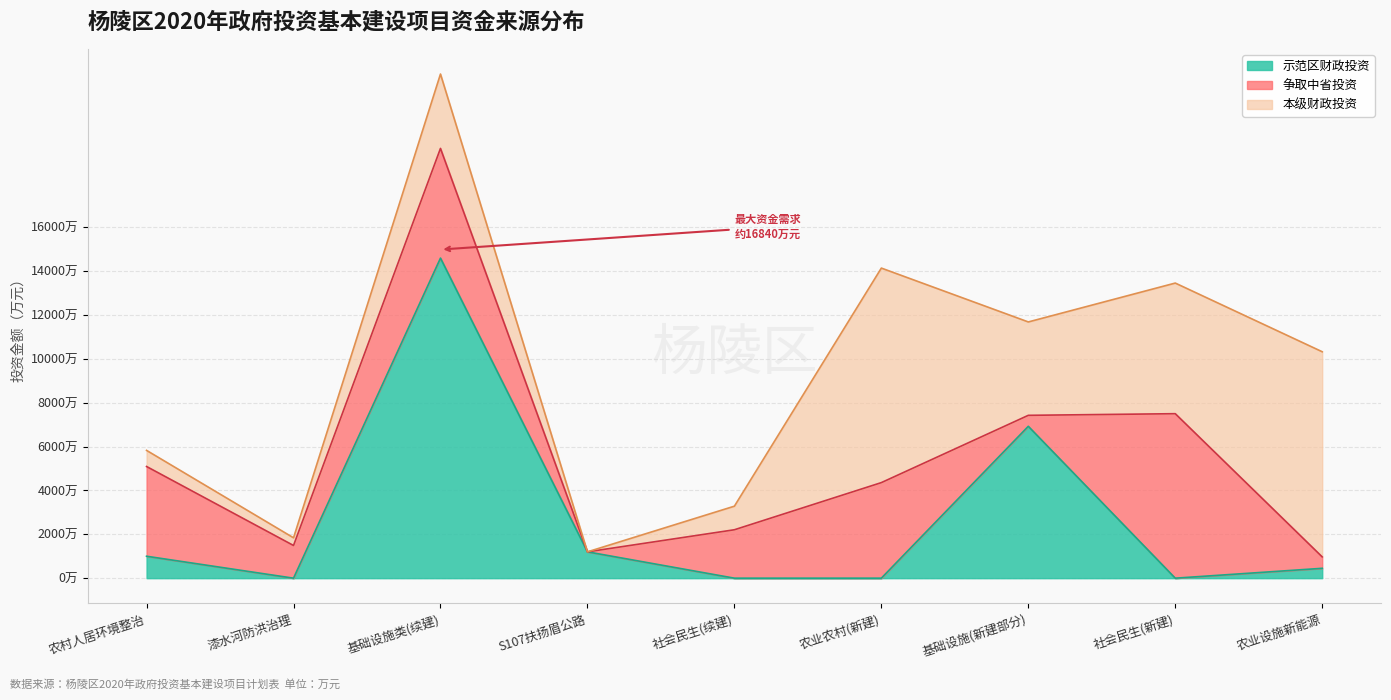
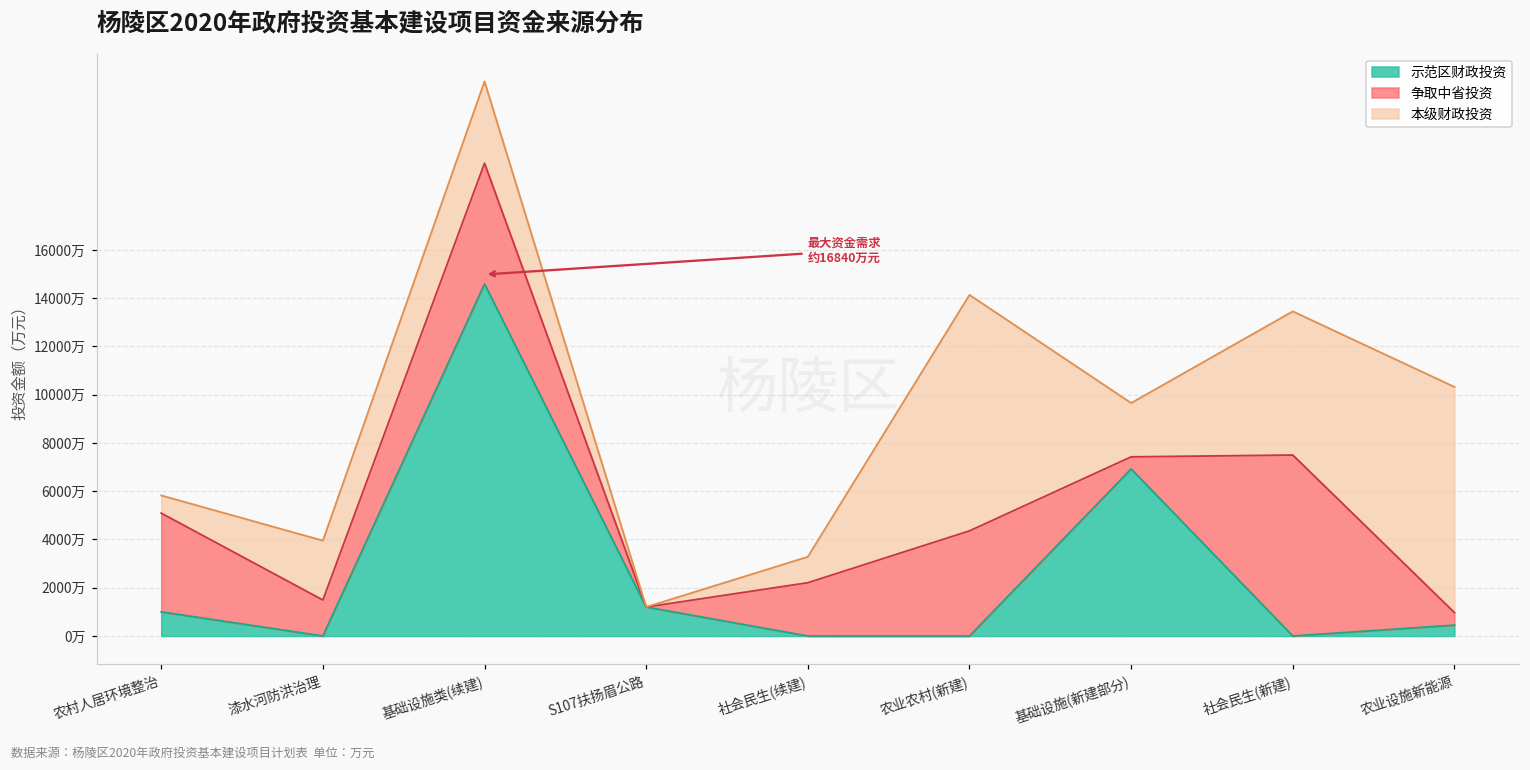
  {
    "示范区财政投资": {
      "农村人居环境整治": "1000万",
      "漆水河防洪治理": "0万",
      "基础设施类(续建)": "14600万",
      "社会民生(续建)": "0万",
      "农业农村(新建)": "0万",
      "基础设施(新建部分)": "6900万",
      "社会民生(新建)": "0万",
      "农业设施新能源": "500万"
    },
    "争取中省投资": {
      "农村人居环境整治": "4100万",
      "漆水河防洪治理": "1500万",
      "基础设施类(续建)": "5000万",
      "社会民生(续建)": "2200万",
      "农业农村(新建)": "4400万",
      "基础设施(新建部分)": "500万",
      "社会民生(新建)": "7500万",
      "农业设施新能源": "500万"
    },
    "本级财政投资": {
      "农村人居环境整治": "700万",
-     "漆水河防洪治理": "400万",
+     "漆水河防洪治理": "2500万",
      "基础设施类(续建)": "3400万",
      "社会民生(续建)": "1100万",
      "农业农村(新建)": "9800万",
-     "基础设施(新建部分)": "4300万",
+     "基础设施(新建部分)": "2200万",
      "社会民生(新建)": "6000万",
      "农业设施新能源": "9400万"
    }
  }
